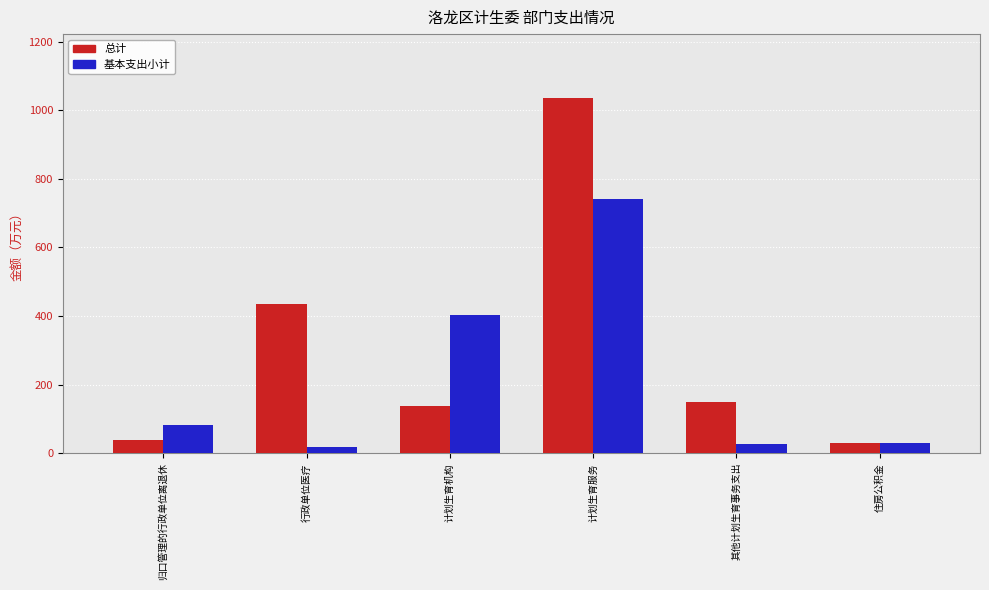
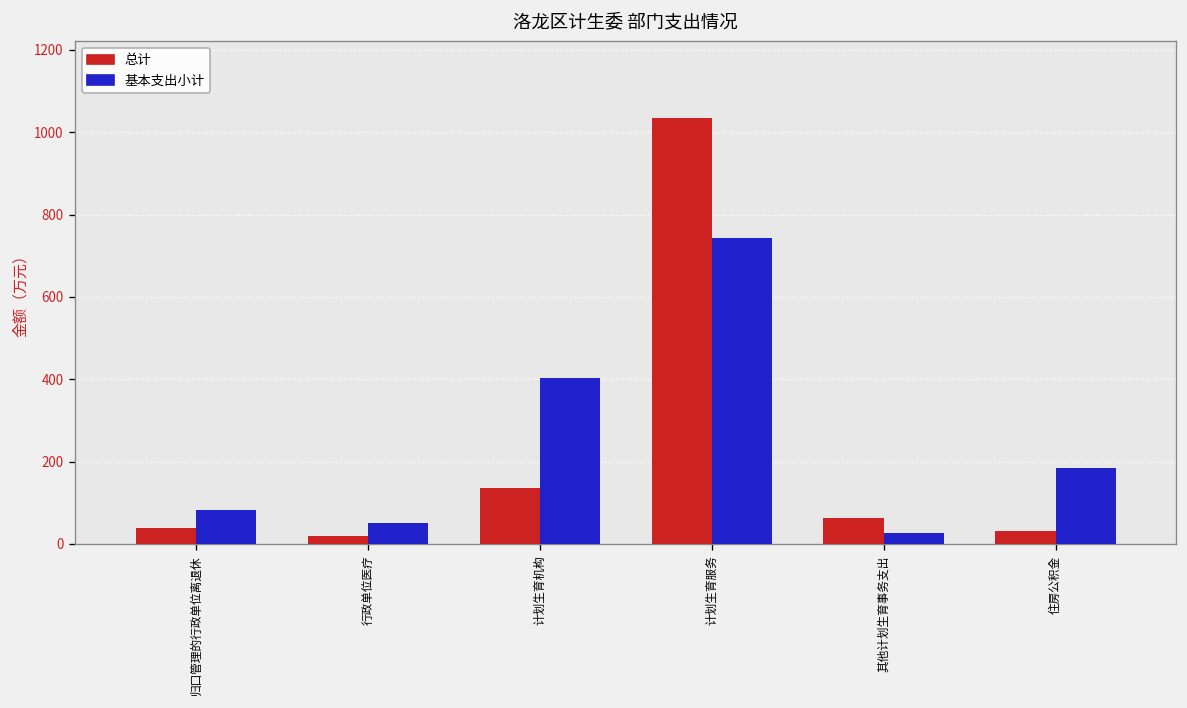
  {
    "总计": {
      "归口管理的行政单位离退休": 40,
-     "行政单位医疗": 430,
+     "行政单位医疗": 20,
      "计划生育机构": 140,
      "计划生育服务": 1040,
-     "其他计划生育事务支出": 150,
+     "其他计划生育事务支出": 60,
      "住房公积金": 30
    },
    "基本支出小计": {
      "归口管理的行政单位离退休": 80,
-     "行政单位医疗": 20,
+     "行政单位医疗": 50,
      "计划生育机构": 400,
      "计划生育服务": 740,
      "其他计划生育事务支出": 30,
-     "住房公积金": 30
+     "住房公积金": 180
    }
  }
